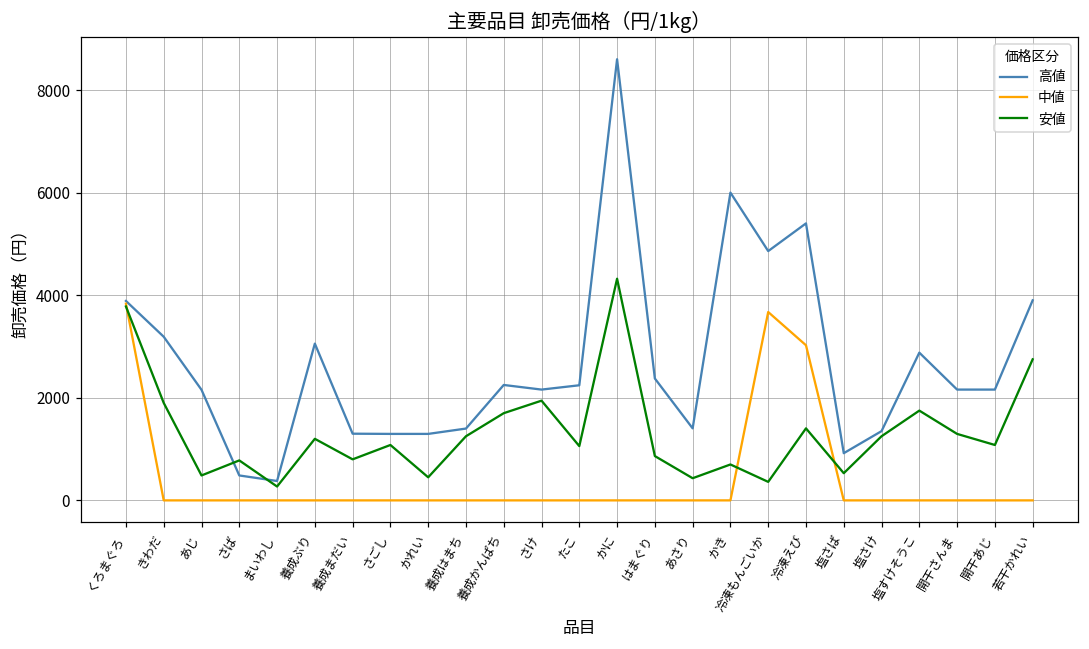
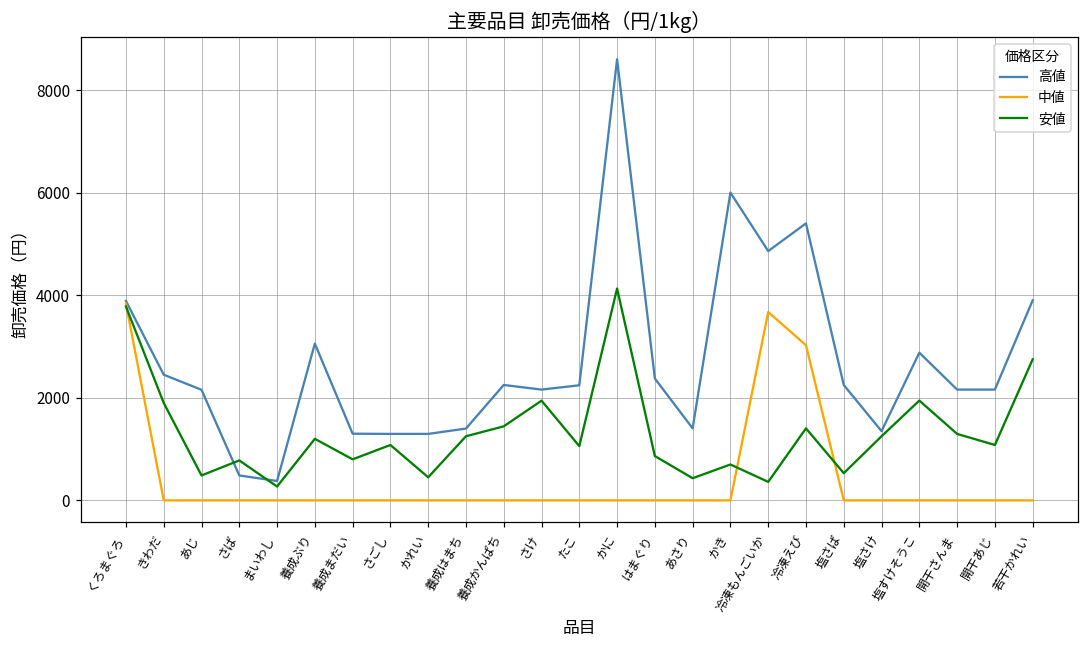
  {
    "高値": {
-     "きわだ": 3200,
+     "きわだ": 2500,
      "あじ": 2200,
      "さば": 500,
      "まいわし": 400,
      "養成ぶり": 3100,
      "養成まだい": 1300,
      "さごし": 1300,
      "かれい": 1300,
      "養成はまち": 1400,
      "養成かんぱち": 2300,
      "さけ": 2200,
      "たこ": 2200,
      "かに": 8600,
      "はまぐり": 2400,
      "あさり": 1400,
      "かき": 6000,
      "冷凍もんごいか": 4900,
      "冷凍えび": 5400,
-     "塩さば": 900,
+     "塩さば": 2200,
      "塩さけ": 1400,
      "塩すけそうこ": 2900,
      "開干さんま": 2200,
      "開干あじ": 2200,
      "若干かれい": 3900
    },
    "中値": {
      "きわだ": 0,
      "あじ": 0,
      "さば": 0,
      "まいわし": 0,
      "養成ぶり": 0,
      "養成まだい": 0,
      "さごし": 0,
      "かれい": 0,
      "養成はまち": 0,
      "養成かんぱち": 0,
      "さけ": 0,
      "たこ": 0,
      "かに": 0,
      "はまぐり": 0,
      "あさり": 0,
      "かき": 0,
      "冷凍もんごいか": 3700,
      "冷凍えび": 3000,
      "塩さば": 0,
      "塩さけ": 0,
      "塩すけそうこ": 0,
      "開干さんま": 0,
      "開干あじ": 0,
      "若干かれい": 0
    },
    "安値": {
      "きわだ": 1900,
      "あじ": 500,
      "さば": 800,
      "まいわし": 300,
      "養成ぶり": 1200,
      "養成まだい": 800,
      "さごし": 1100,
      "かれい": 500,
      "養成はまち": 1300,
-     "養成かんぱち": 1700,
+     "養成かんぱち": 1400,
      "さけ": 1900,
      "たこ": 1100,
-     "かに": 4300,
+     "かに": 4100,
      "はまぐり": 900,
      "あさり": 400,
      "かき": 700,
      "冷凍もんごいか": 400,
      "冷凍えび": 1400,
      "塩さば": 500,
      "塩さけ": 1300,
-     "塩すけそうこ": 1800,
+     "塩すけそうこ": 1900,
      "開干さんま": 1300,
      "開干あじ": 1100,
      "若干かれい": 2800
    }
  }
